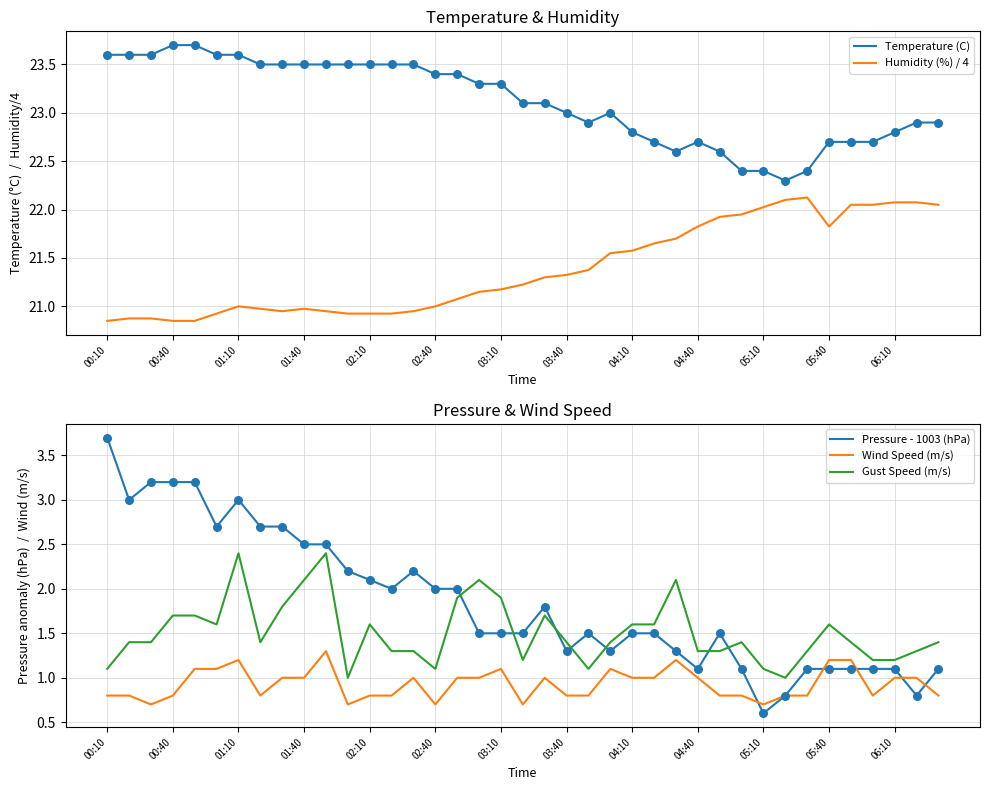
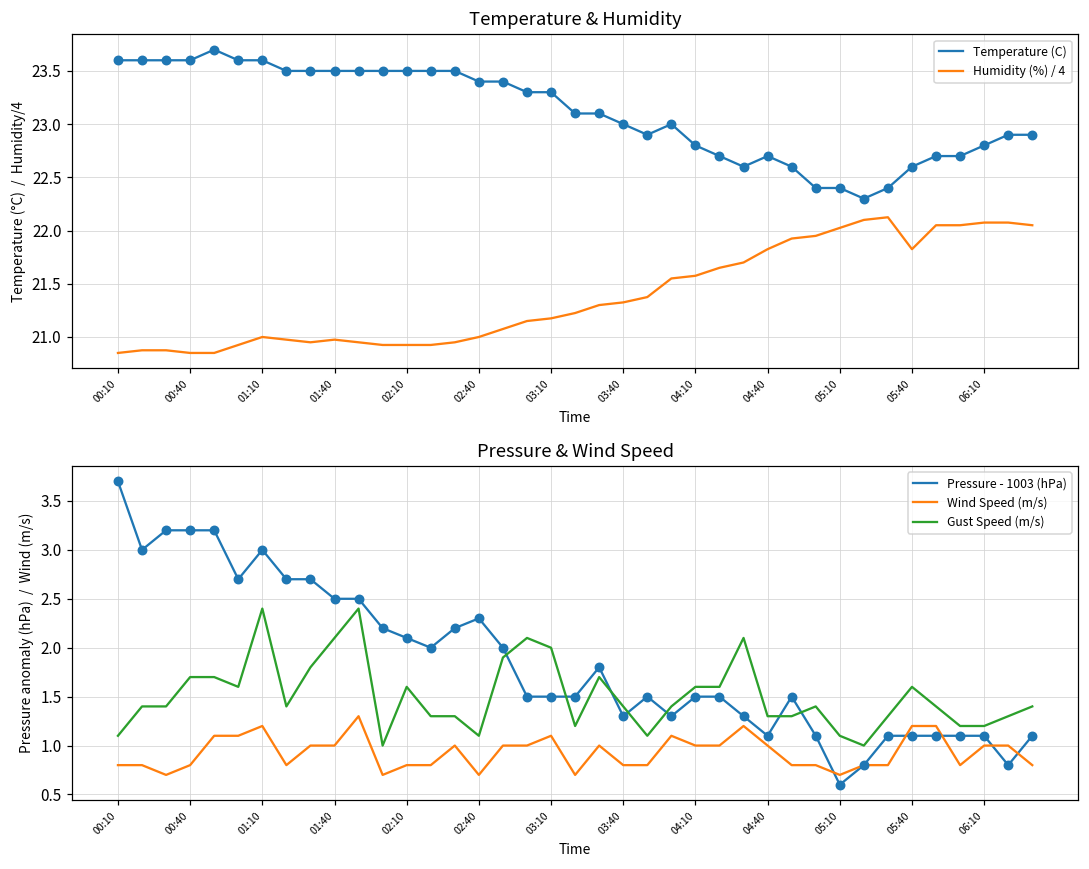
  {
    "Temperature & Humidity": {
      "Temperature (C)": {
        "00:10": 23.6,
-       "00:40": 23.7,
+       "00:40": 23.6,
        "01:10": 23.6,
        "01:40": 23.5,
        "02:10": 23.5,
        "02:40": 23.4,
        "03:10": 23.3,
        "03:40": 23.0,
        "04:10": 22.8,
        "04:40": 22.7,
        "05:10": 22.4,
-       "05:40": 22.7,
+       "05:40": 22.6,
        "06:10": 22.8
      },
      "Humidity (%) / 4": {
        "00:10": 20.9,
        "00:40": 20.9,
        "01:10": 21.0,
        "01:40": 21.0,
        "02:10": 20.9,
        "02:40": 21.0,
        "03:10": 21.2,
        "03:40": 21.3,
        "04:10": 21.6,
        "04:40": 21.8,
        "05:10": 22.0,
        "05:40": 21.8,
        "06:10": 22.1
      }
    },
    "Pressure & Wind Speed": {
      "Pressure - 1003 (hPa)": {
        "00:10": 3.7,
        "00:40": 3.2,
        "01:10": 3.0,
        "01:40": 2.5,
        "02:10": 2.1,
-       "02:40": 2.0,
+       "02:40": 2.3,
        "03:10": 1.5,
        "03:40": 1.3,
        "04:10": 1.5,
        "04:40": 1.1,
        "05:10": 0.6,
        "05:40": 1.1,
        "06:10": 1.1
      },
      "Wind Speed (m/s)": {
        "00:10": 0.8,
        "00:40": 0.8,
        "01:10": 1.2,
        "01:40": 1.0,
        "02:10": 0.8,
        "02:40": 0.7,
        "03:10": 1.1,
        "03:40": 0.8,
        "04:10": 1.0,
        "04:40": 1.0,
        "05:10": 0.7,
        "05:40": 1.2,
        "06:10": 1.0
      },
      "Gust Speed (m/s)": {
        "00:10": 1.1,
        "00:40": 1.7,
        "01:10": 2.4,
        "01:40": 2.1,
        "02:10": 1.6,
        "02:40": 1.1,
-       "03:10": 1.9,
+       "03:10": 2.0,
        "03:40": 1.4,
        "04:10": 1.6,
        "04:40": 1.3,
        "05:10": 1.1,
        "05:40": 1.6,
        "06:10": 1.2
      }
    }
  }
